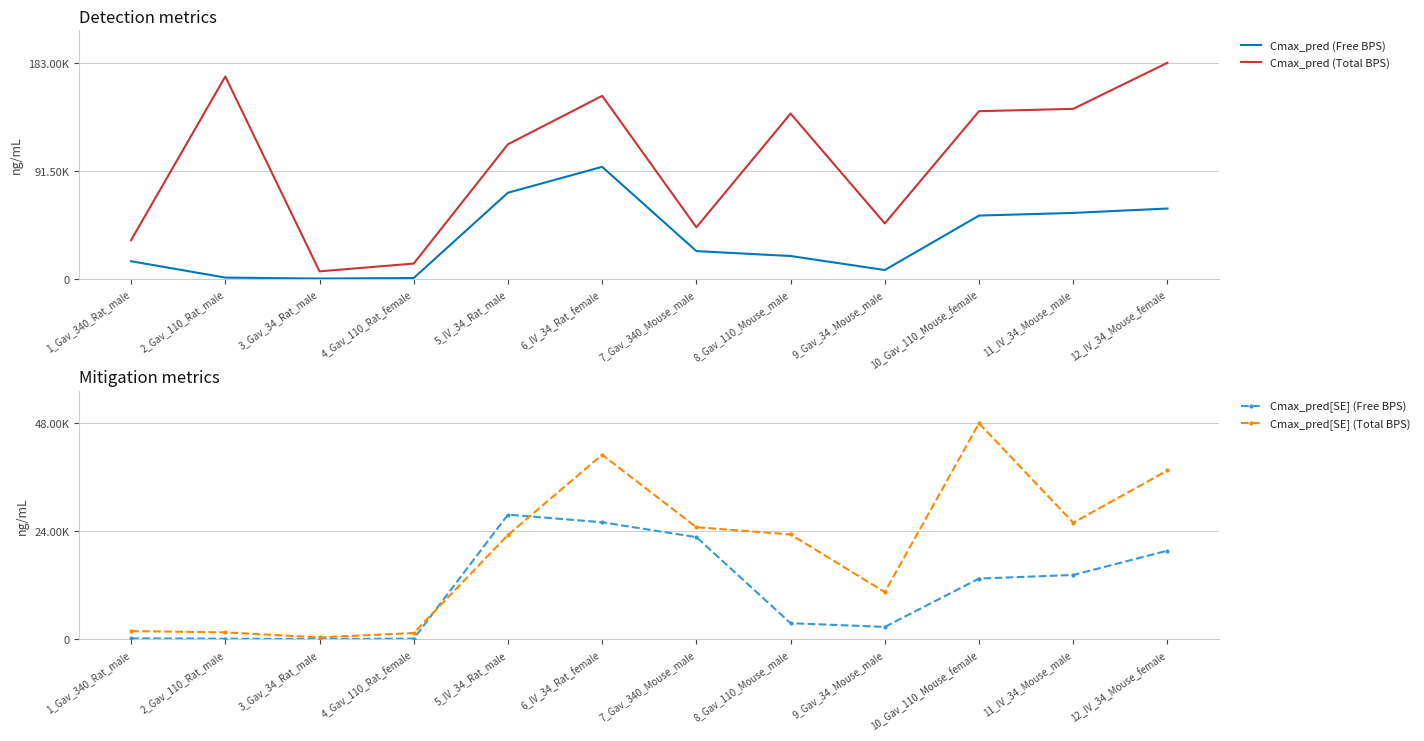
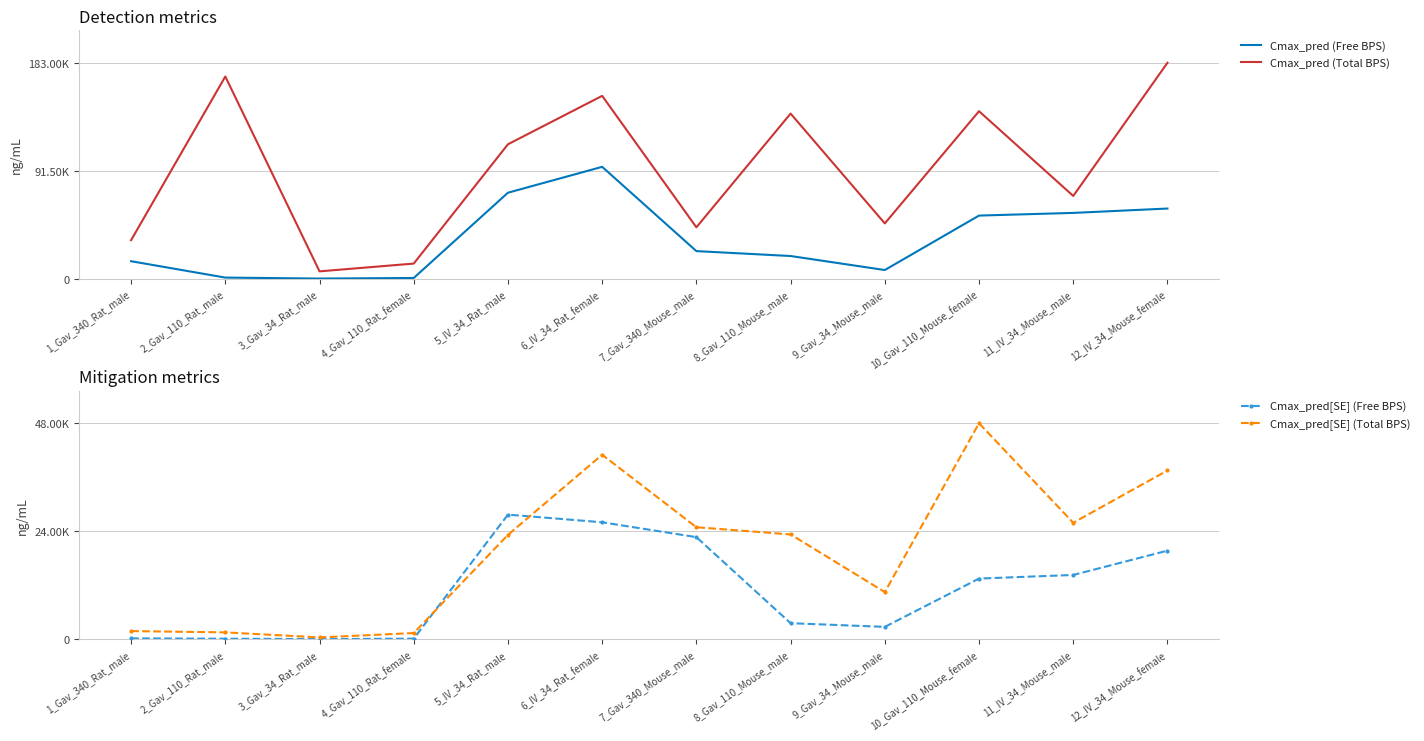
  {
    "Detection metrics": {
      "Cmax_pred (Free BPS)": {
        "1_Gav_340_Rat_male": 15000,
        "2_Gav_110_Rat_male": 1000,
        "3_Gav_34_Rat_male": 0,
        "4_Gav_110_Rat_female": 1000,
        "5_IV_34_Rat_male": 73000,
        "6_IV_34_Rat_female": 95000,
        "7_Gav_340_Mouse_male": 24000,
        "8_Gav_110_Mouse_male": 19000,
        "9_Gav_34_Mouse_male": 8000,
        "10_Gav_110_Mouse_female": 54000,
        "11_IV_34_Mouse_male": 56000,
        "12_IV_34_Mouse_female": 60000
      },
      "Cmax_pred (Total BPS)": {
        "1_Gav_340_Rat_male": 33000,
        "2_Gav_110_Rat_male": 171000,
        "3_Gav_34_Rat_male": 6000,
        "4_Gav_110_Rat_female": 13000,
        "5_IV_34_Rat_male": 114000,
        "6_IV_34_Rat_female": 155000,
        "7_Gav_340_Mouse_male": 44000,
        "8_Gav_110_Mouse_male": 140000,
        "9_Gav_34_Mouse_male": 47000,
        "10_Gav_110_Mouse_female": 142000,
-       "11_IV_34_Mouse_male": 144000,
+       "11_IV_34_Mouse_male": 70000,
        "12_IV_34_Mouse_female": 183000
      }
    },
    "Mitigation metrics": {
      "Cmax_pred[SE] (Free BPS)": {
        "1_Gav_340_Rat_male": 0,
        "2_Gav_110_Rat_male": 0,
        "4_Gav_110_Rat_female": 0,
        "5_IV_34_Rat_male": 28000,
        "6_IV_34_Rat_female": 26000,
        "7_Gav_340_Mouse_male": 23000,
        "8_Gav_110_Mouse_male": 4000,
        "9_Gav_34_Mouse_male": 3000,
        "10_Gav_110_Mouse_female": 14000,
        "11_IV_34_Mouse_male": 14000,
        "12_IV_34_Mouse_female": 20000
      },
      "Cmax_pred[SE] (Total BPS)": {
        "1_Gav_340_Rat_male": 2000,
        "2_Gav_110_Rat_male": 2000,
        "4_Gav_110_Rat_female": 1000,
        "5_IV_34_Rat_male": 23000,
        "6_IV_34_Rat_female": 41000,
        "7_Gav_340_Mouse_male": 25000,
        "8_Gav_110_Mouse_male": 23000,
        "9_Gav_34_Mouse_male": 11000,
        "10_Gav_110_Mouse_female": 48000,
        "11_IV_34_Mouse_male": 26000,
        "12_IV_34_Mouse_female": 38000
      }
    }
  }
